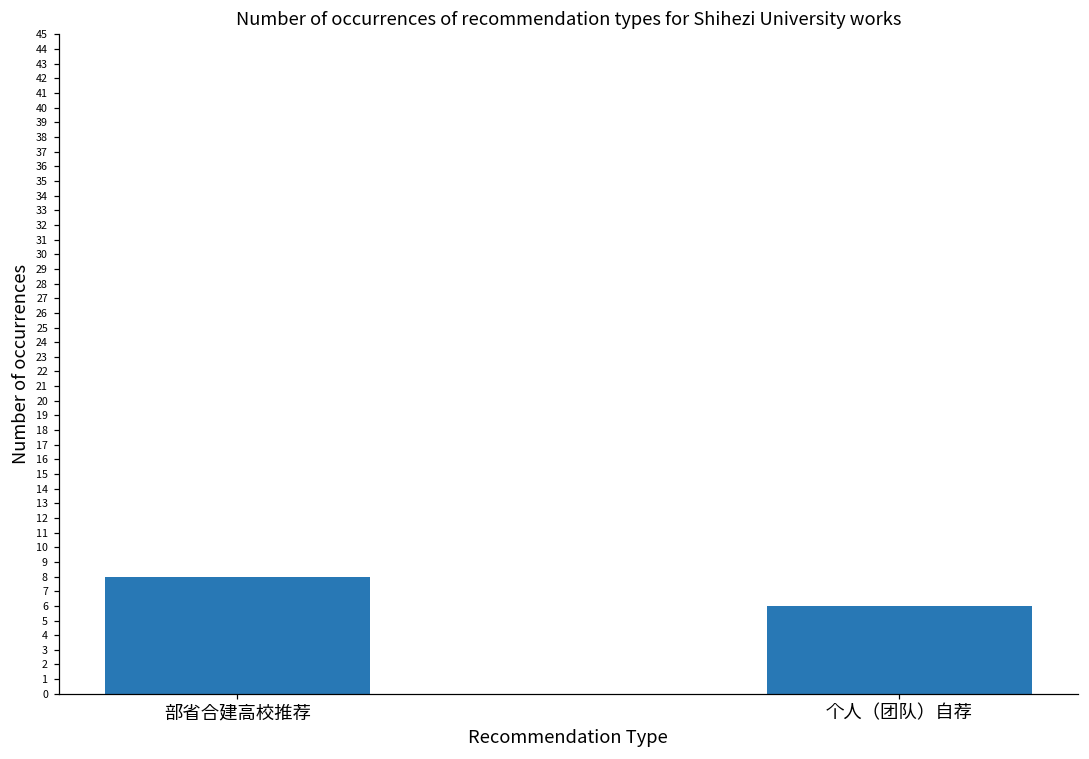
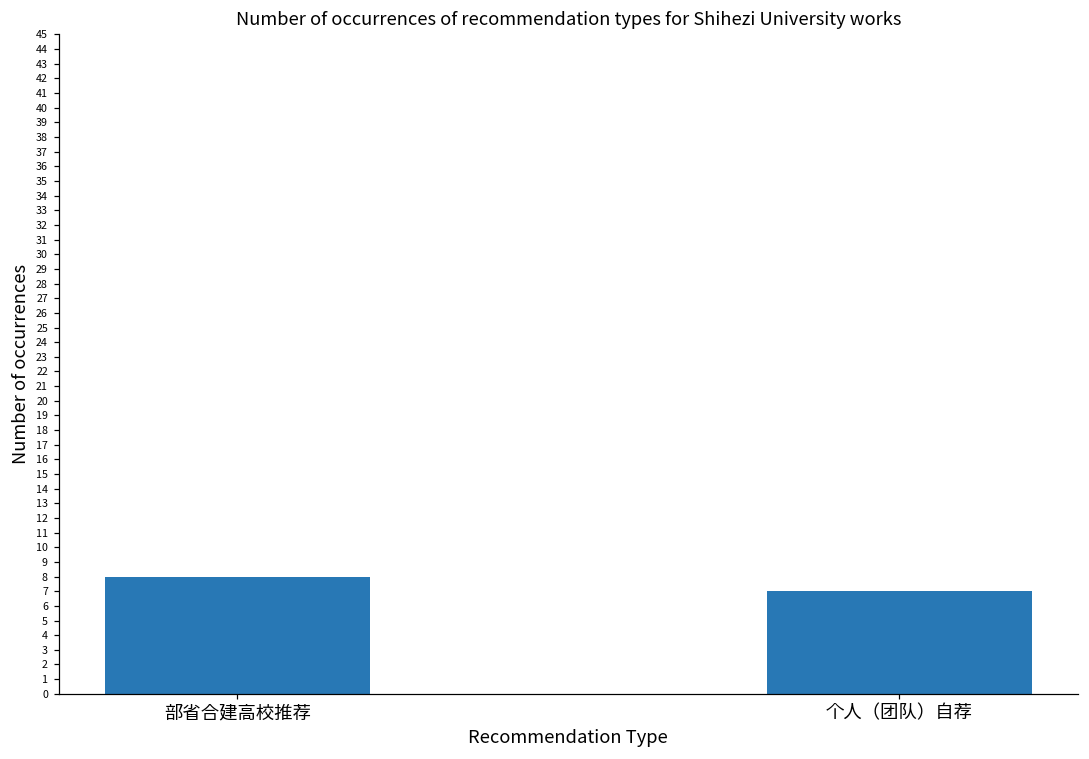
  {
    "部省合建高校推荐": 8,
-   "个人（团队）自荐": 6
+   "个人（团队）自荐": 7
  }
